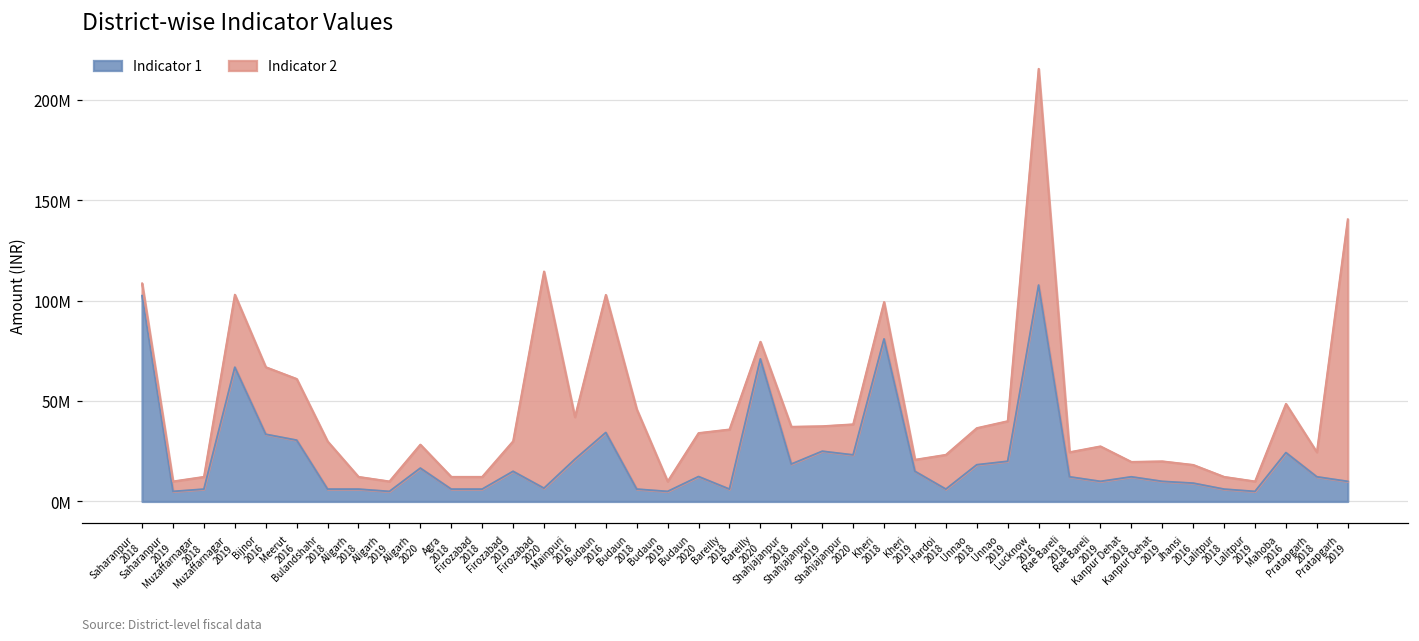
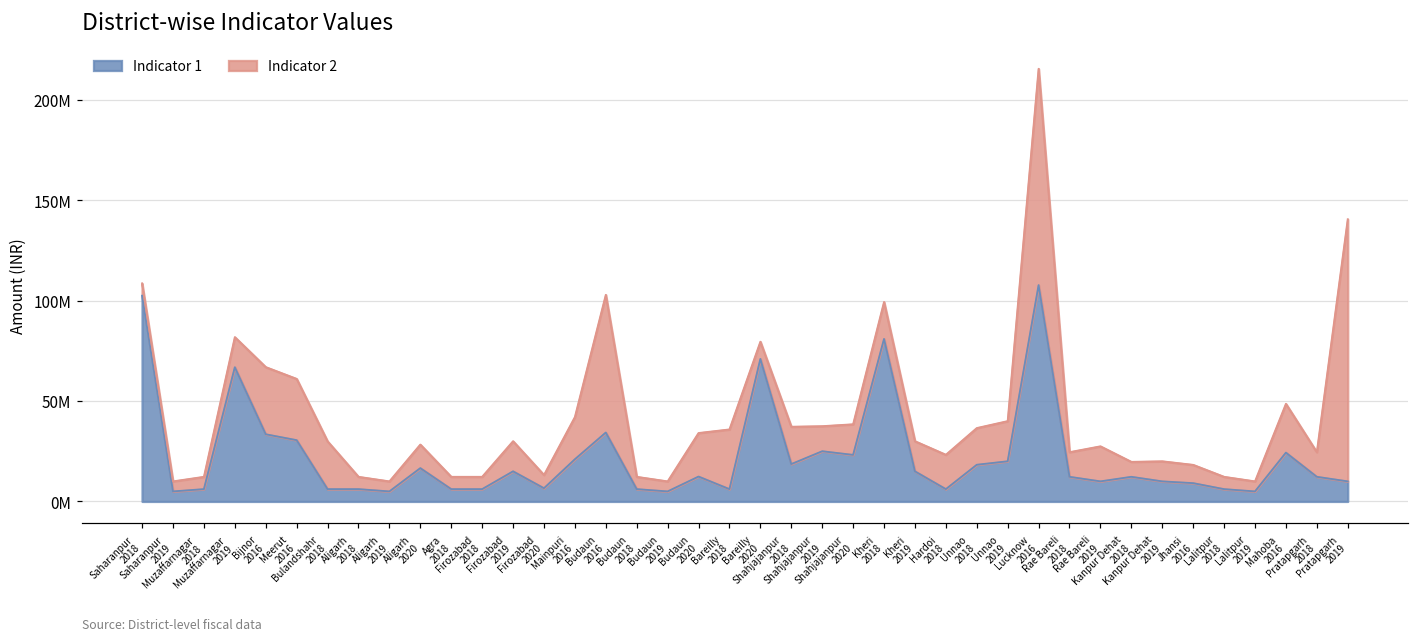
  {
    "Indicator 1": {
      "Saharanpur 2018": 102000000,
      "Saharanpur 2019": 5000000,
      "Muzaffarnagar 2018": 6000000,
      "Muzaffarnagar 2019": 67000000,
      "Bijnor 2016": 33000000,
      "Meerut 2016": 31000000,
      "Bulandshahr 2018": 6000000,
      "Aligarh 2018": 6000000,
      "Aligarh 2019": 5000000,
      "Aligarh 2020": 17000000,
      "Agra 2018": 6000000,
      "Firozabad 2018": 6000000,
      "Firozabad 2019": 15000000,
      "Firozabad 2020": 7000000,
      "Mainpuri 2016": 21000000,
      "Budaun 2016": 34000000,
      "Budaun 2018": 6000000,
      "Budaun 2019": 5000000,
      "Budaun 2020": 12000000,
      "Bareilly 2018": 6000000,
      "Bareilly 2020": 71000000,
      "Shahjajanpur 2018": 19000000,
      "Shahjajanpur 2019": 25000000,
      "Shahjajanpur 2020": 23000000,
      "Kheri 2018": 81000000,
      "Kheri 2019": 15000000,
      "Hardoi 2018": 6000000,
      "Unnao 2018": 18000000,
      "Unnao 2019": 20000000,
      "Lucknow 2016": 108000000,
      "Rae Bareli 2018": 12000000,
      "Rae Bareli 2019": 10000000,
      "Kanpur Dehat 2018": 12000000,
      "Kanpur Dehat 2019": 10000000,
      "Jhansi 2016": 9000000,
      "Lalitpur 2018": 6000000,
      "Lalitpur 2019": 5000000,
      "Mahoba 2016": 24000000,
      "Pratapgarh 2018": 12000000,
      "Pratapgarh 2019": 10000000
    },
    "Indicator 2": {
      "Saharanpur 2018": 6000000,
      "Saharanpur 2019": 5000000,
      "Muzaffarnagar 2018": 6000000,
-     "Muzaffarnagar 2019": 36000000,
+     "Muzaffarnagar 2019": 15000000,
      "Bijnor 2016": 33000000,
      "Meerut 2016": 31000000,
      "Bulandshahr 2018": 24000000,
      "Aligarh 2018": 6000000,
      "Aligarh 2019": 5000000,
      "Aligarh 2020": 12000000,
      "Agra 2018": 6000000,
      "Firozabad 2018": 6000000,
      "Firozabad 2019": 15000000,
-     "Firozabad 2020": 108000000,
+     "Firozabad 2020": 7000000,
      "Mainpuri 2016": 21000000,
      "Budaun 2016": 69000000,
-     "Budaun 2018": 40000000,
+     "Budaun 2018": 6000000,
      "Budaun 2019": 5000000,
      "Budaun 2020": 22000000,
      "Bareilly 2018": 30000000,
      "Bareilly 2020": 9000000,
      "Shahjajanpur 2018": 19000000,
      "Shahjajanpur 2019": 12000000,
      "Shahjajanpur 2020": 15000000,
      "Kheri 2018": 18000000,
-     "Kheri 2019": 6000000,
+     "Kheri 2019": 15000000,
      "Hardoi 2018": 17000000,
      "Unnao 2018": 18000000,
      "Unnao 2019": 20000000,
      "Lucknow 2016": 108000000,
      "Rae Bareli 2018": 12000000,
      "Rae Bareli 2019": 17000000,
      "Kanpur Dehat 2018": 7000000,
      "Kanpur Dehat 2019": 10000000,
      "Jhansi 2016": 9000000,
      "Lalitpur 2018": 6000000,
      "Lalitpur 2019": 5000000,
      "Mahoba 2016": 24000000,
      "Pratapgarh 2018": 12000000,
      "Pratapgarh 2019": 130000000
    }
  }
